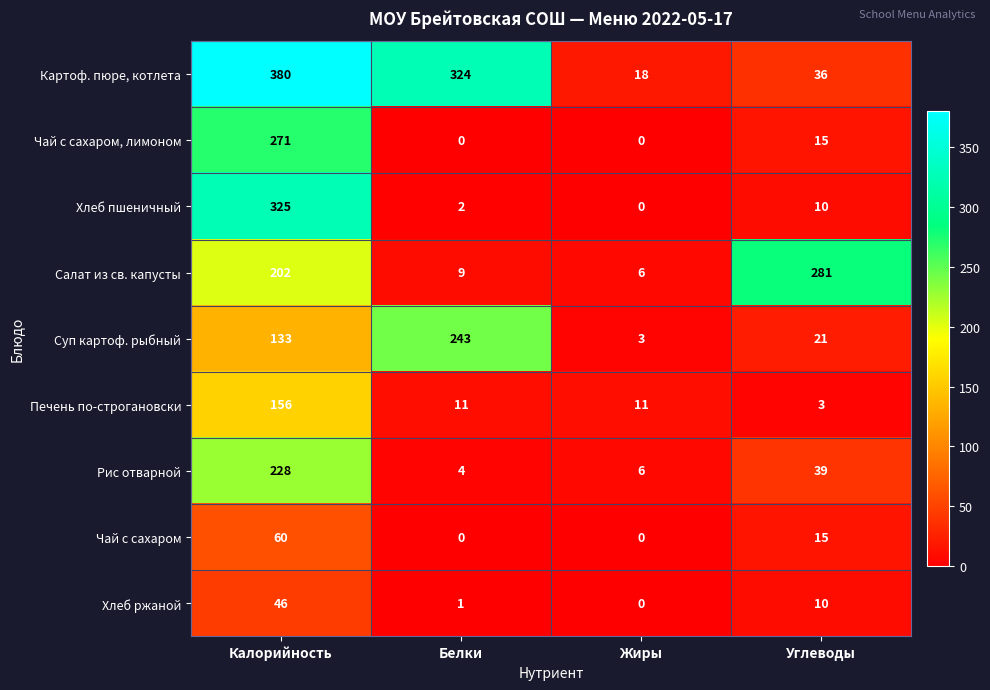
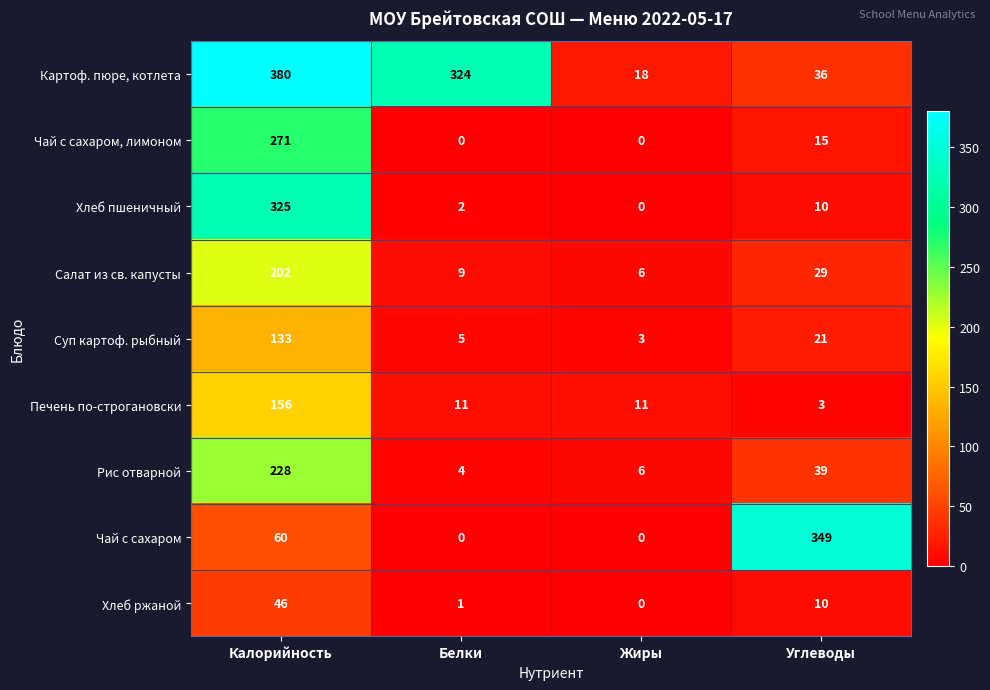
  {
    "Картоф. пюре, котлета": {
      "Калорийность": 380,
      "Белки": 324,
      "Жиры": 18,
      "Углеводы": 36
    },
    "Чай с сахаром, лимоном": {
      "Калорийность": 271,
      "Белки": 0,
      "Жиры": 0,
      "Углеводы": 15
    },
    "Хлеб пшеничный": {
      "Калорийность": 325,
      "Белки": 2,
      "Жиры": 0,
      "Углеводы": 10
    },
    "Салат из св. капусты": {
      "Калорийность": 202,
      "Белки": 9,
      "Жиры": 6,
-     "Углеводы": 281
+     "Углеводы": 29
    },
    "Суп картоф. рыбный": {
      "Калорийность": 133,
-     "Белки": 243,
+     "Белки": 5,
      "Жиры": 3,
      "Углеводы": 21
    },
    "Печень по-строгановски": {
      "Калорийность": 156,
      "Белки": 11,
      "Жиры": 11,
      "Углеводы": 3
    },
    "Рис отварной": {
      "Калорийность": 228,
      "Белки": 4,
      "Жиры": 6,
      "Углеводы": 39
    },
    "Чай с сахаром": {
      "Калорийность": 60,
      "Белки": 0,
      "Жиры": 0,
-     "Углеводы": 15
+     "Углеводы": 349
    },
    "Хлеб ржаной": {
      "Калорийность": 46,
      "Белки": 1,
      "Жиры": 0,
      "Углеводы": 10
    }
  }
